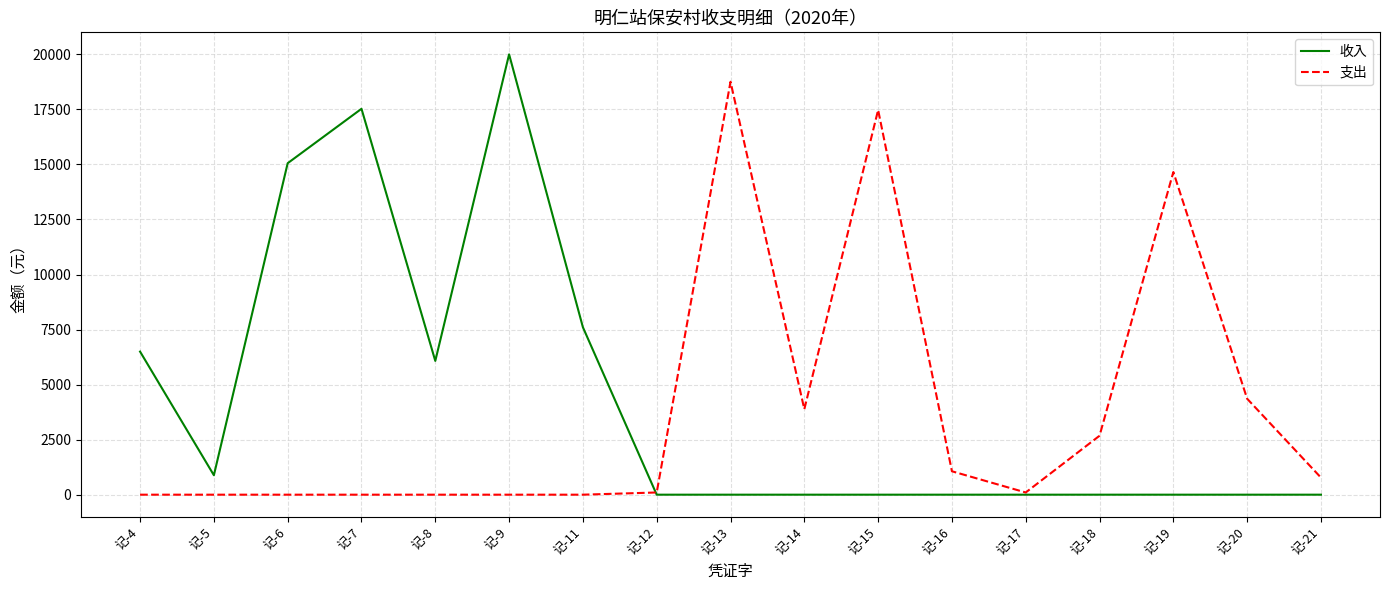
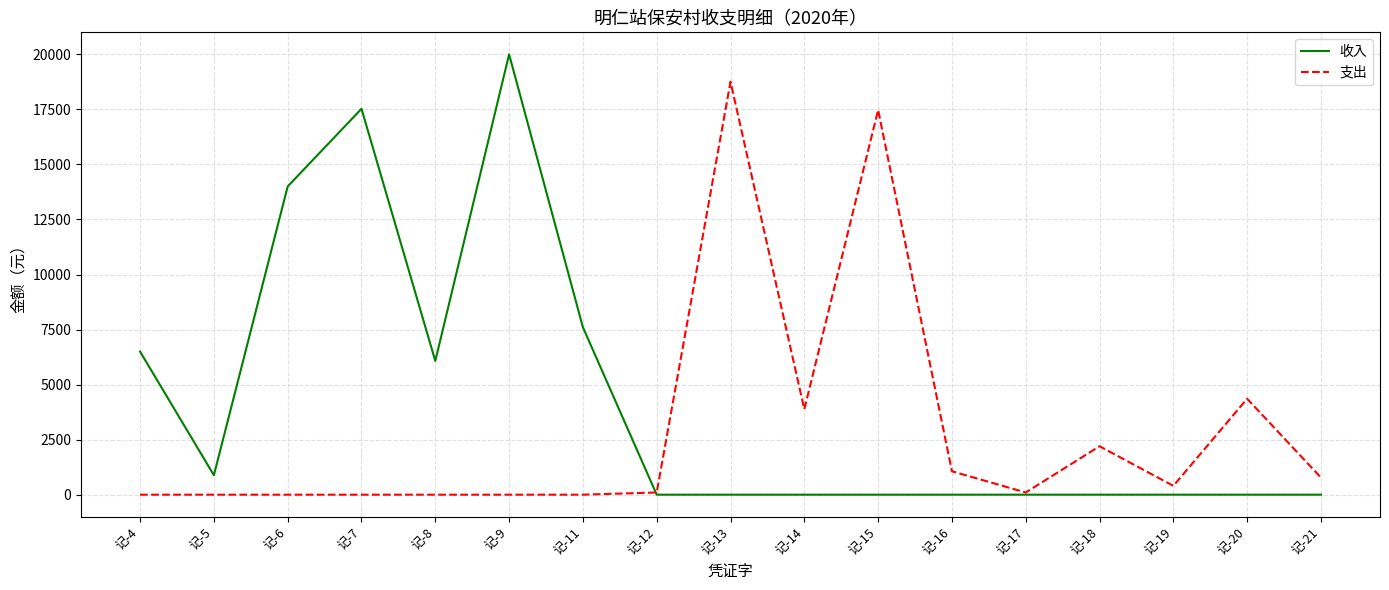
  {
    "收入": {
      "记-4": 6500,
      "记-5": 900,
-     "记-6": 15100,
+     "记-6": 14000,
      "记-7": 17500,
      "记-8": 6100,
      "记-9": 20000,
      "记-11": 7600,
      "记-13": 0,
      "记-14": 0,
      "记-15": 0,
      "记-16": 0,
      "记-18": 0,
      "记-19": 0,
      "记-20": 0,
      "记-21": 0
    },
    "支出": {
      "记-4": 0,
      "记-5": 0,
      "记-6": 0,
      "记-7": 0,
      "记-8": 0,
      "记-9": 0,
      "记-11": 0,
      "记-13": 18800,
      "记-14": 3900,
      "记-15": 17500,
      "记-16": 1100,
-     "记-18": 2700,
-     "记-19": 14700,
+     "记-18": 2200,
+     "记-19": 400,
      "记-20": 4400,
      "记-21": 800
    }
  }
